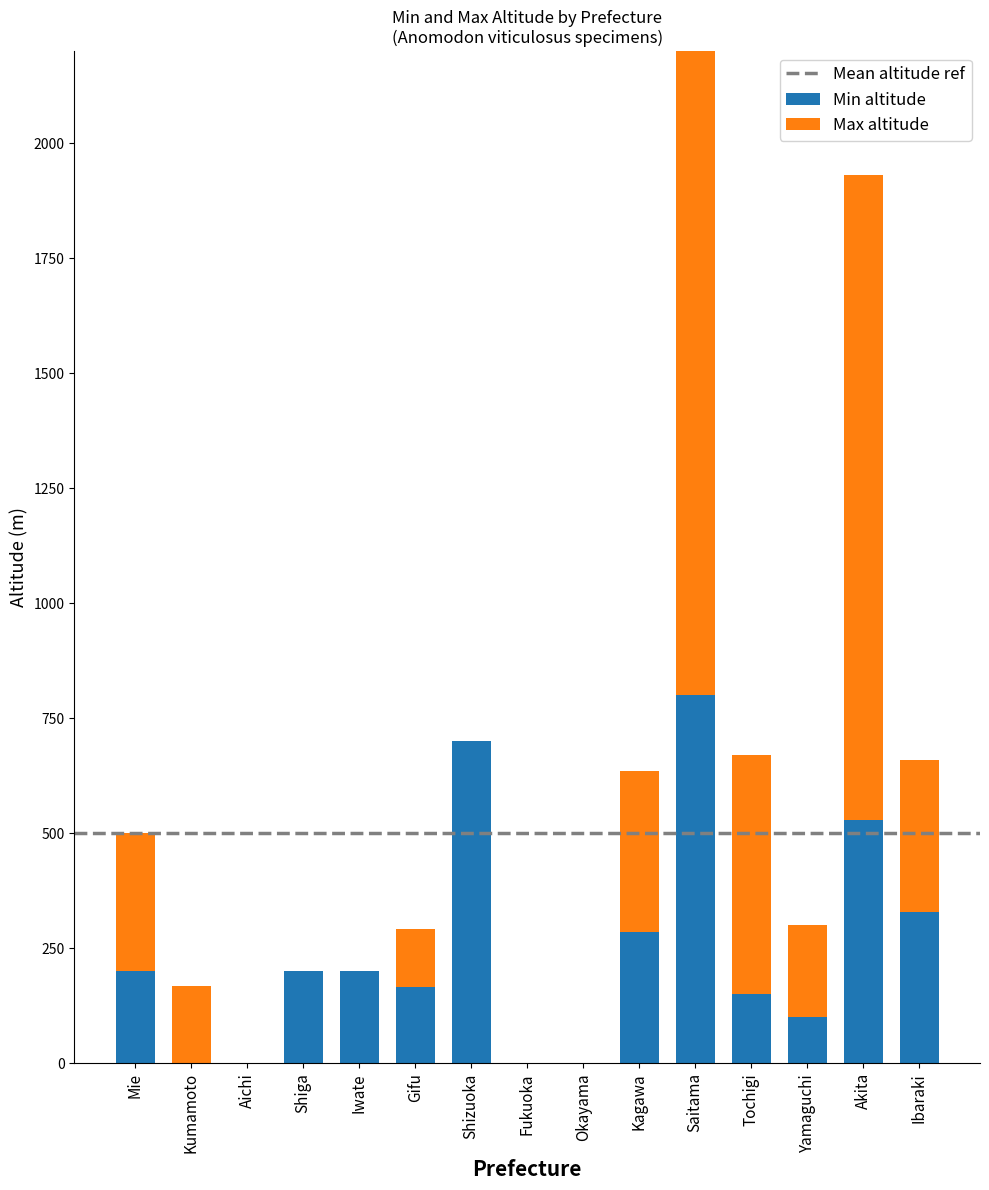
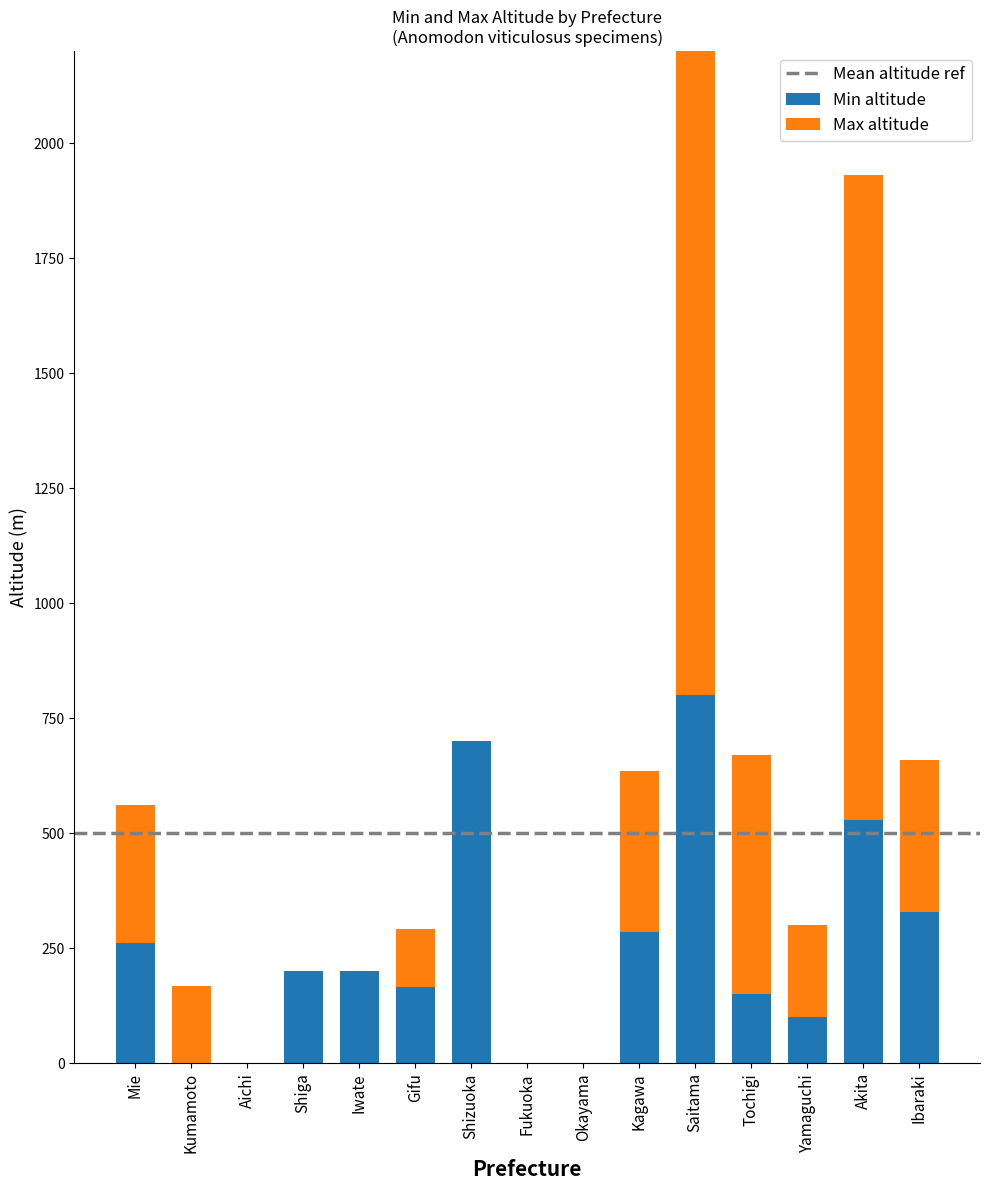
  {
    "Min altitude": {
-     "Mie": 200,
+     "Mie": 260,
      "Kumamoto": 0,
      "Aichi": 0,
      "Shiga": 200,
      "Iwate": 200,
      "Gifu": 170,
      "Shizuoka": 700,
      "Fukuoka": 0,
      "Okayama": 0,
      "Kagawa": 290,
      "Saitama": 800,
      "Tochigi": 150,
      "Yamaguchi": 100,
      "Akita": 530,
      "Ibaraki": 330
    },
    "Max altitude": {
      "Mie": 300,
      "Kumamoto": 170,
      "Aichi": 0,
      "Shiga": 0,
      "Iwate": 0,
      "Gifu": 130,
      "Shizuoka": 0,
      "Fukuoka": 0,
      "Okayama": 0,
      "Kagawa": 350,
      "Tochigi": 520,
      "Yamaguchi": 200,
      "Akita": 1400,
      "Ibaraki": 330
    }
  }
